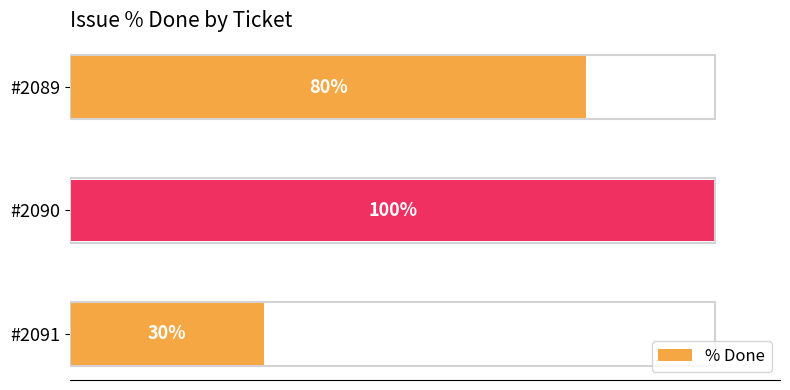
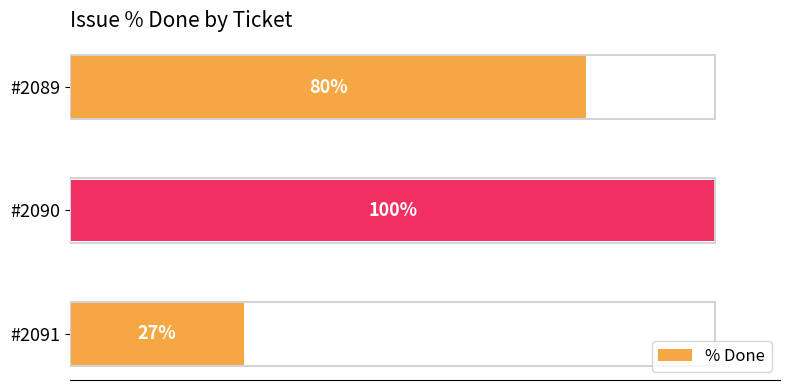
  {
    "#2089": "80%",
    "#2090": "100%",
-   "#2091": "30%"
+   "#2091": "27%"
  }
